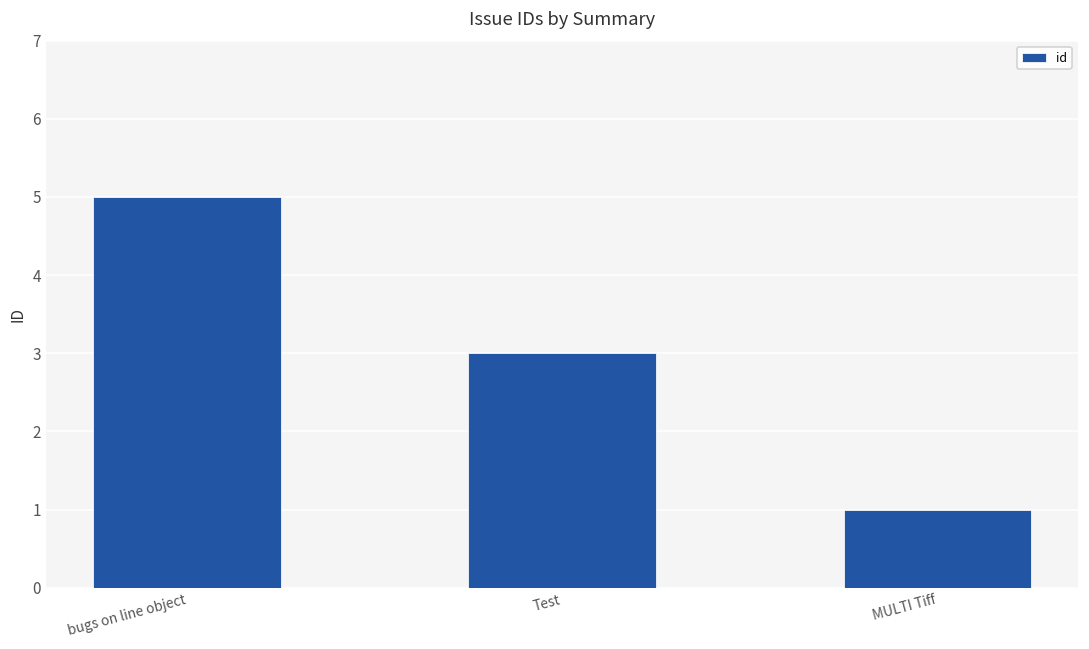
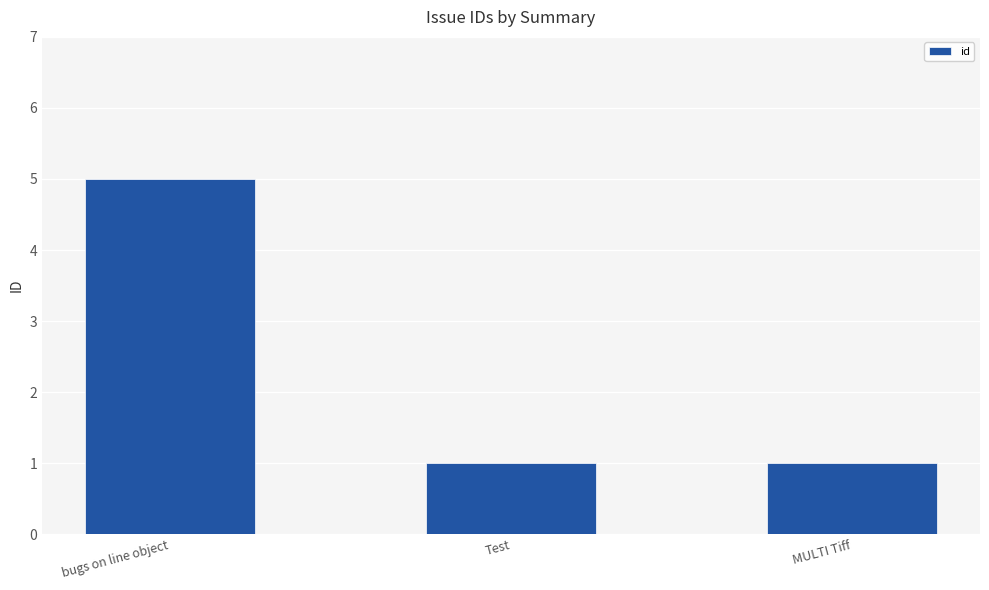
  {
    "bugs on line object": 5,
-   "Test": 3,
+   "Test": 1,
    "MULTI Tiff": 1
  }
